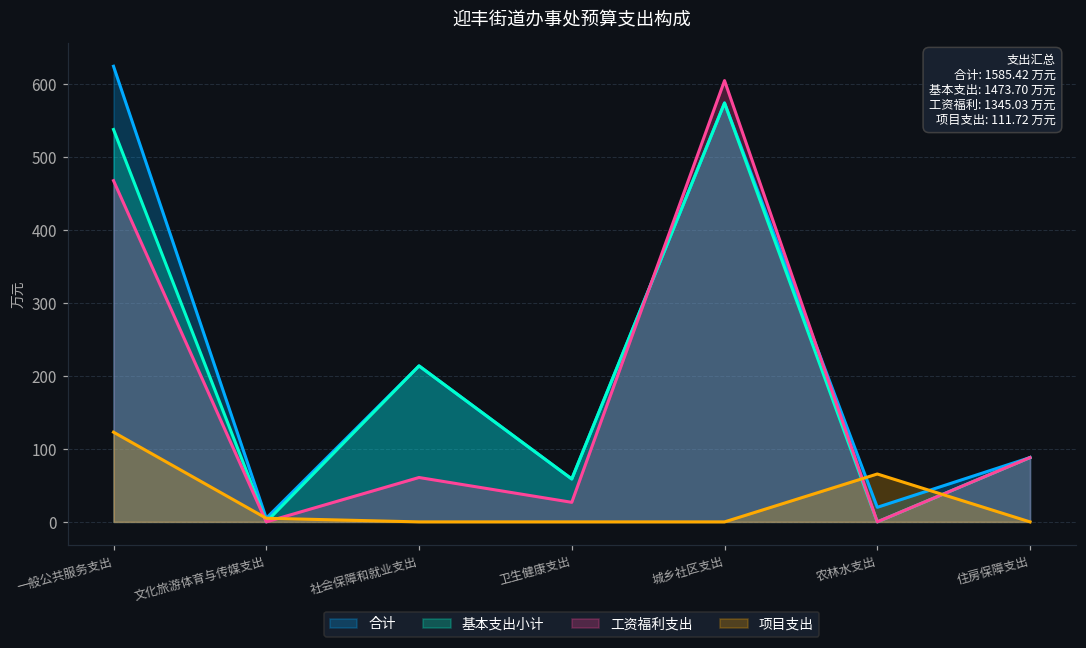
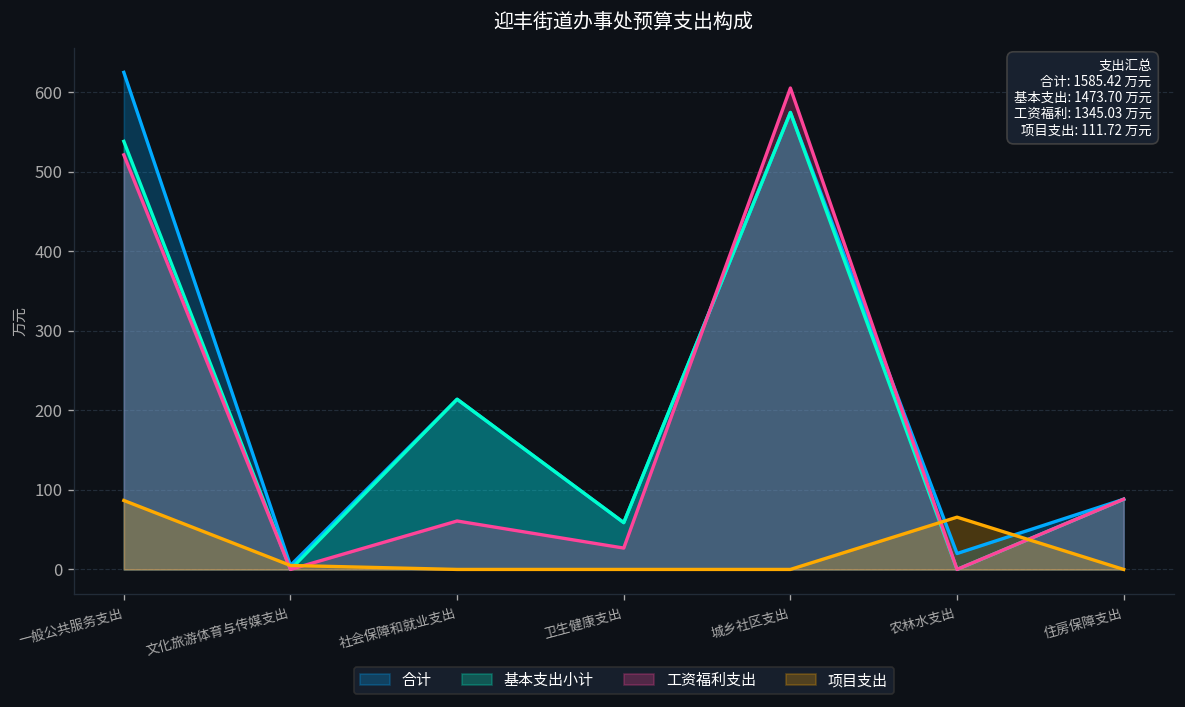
  {
    "工资福利支出": {
-     "一般公共服务支出": 470,
+     "一般公共服务支出": 520,
      "社会保障和就业支出": 60,
      "卫生健康支出": 30,
      "城乡社区支出": 610
    },
    "项目支出": {
-     "一般公共服务支出": 120,
+     "一般公共服务支出": 90,
      "社会保障和就业支出": 0,
      "卫生健康支出": 0,
      "城乡社区支出": 0,
      "农林水支出": 70,
      "住房保障支出": 0
    }
  }
